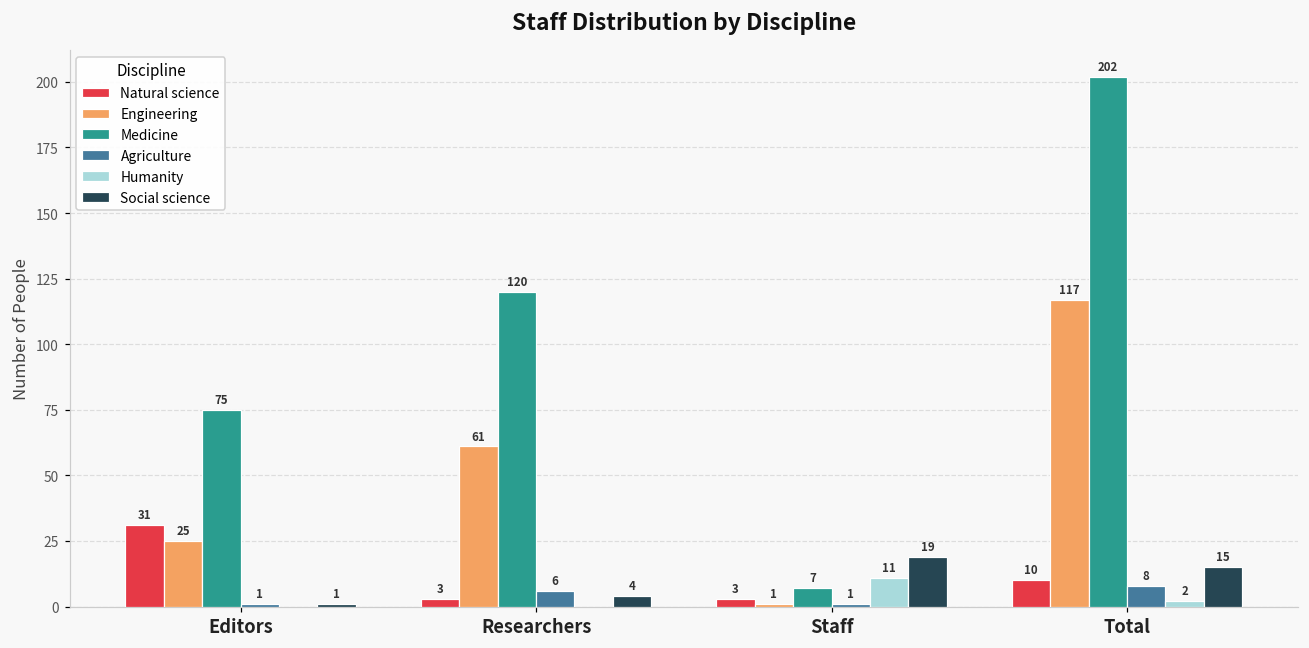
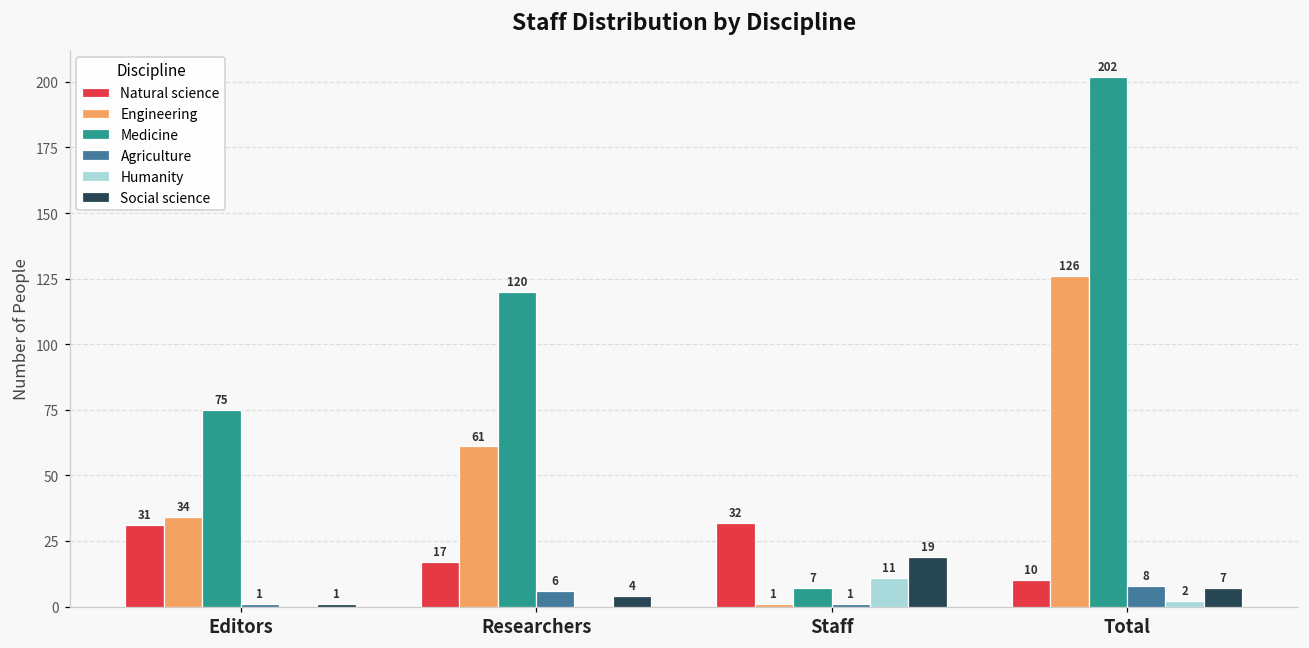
  {
    "Natural science": {
      "Editors": 31,
-     "Researchers": 3,
-     "Staff": 3,
+     "Researchers": 17,
+     "Staff": 32,
      "Total": 10
    },
    "Engineering": {
-     "Editors": 25,
+     "Editors": 34,
      "Researchers": 61,
      "Staff": 1,
-     "Total": 117
+     "Total": 126
    },
    "Humanity": {
      "Staff": 11,
      "Total": 2
    },
    "Social science": {
      "Editors": 1,
      "Researchers": 4,
      "Staff": 19,
-     "Total": 15
+     "Total": 7
    }
  }
